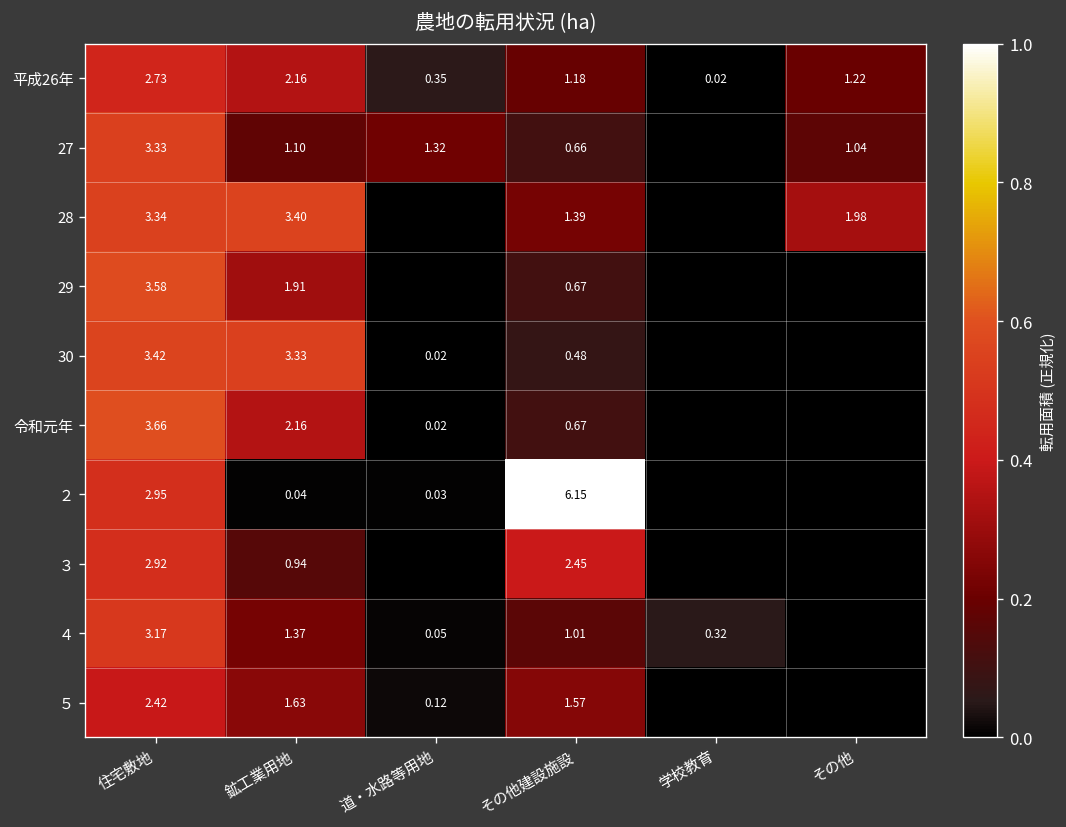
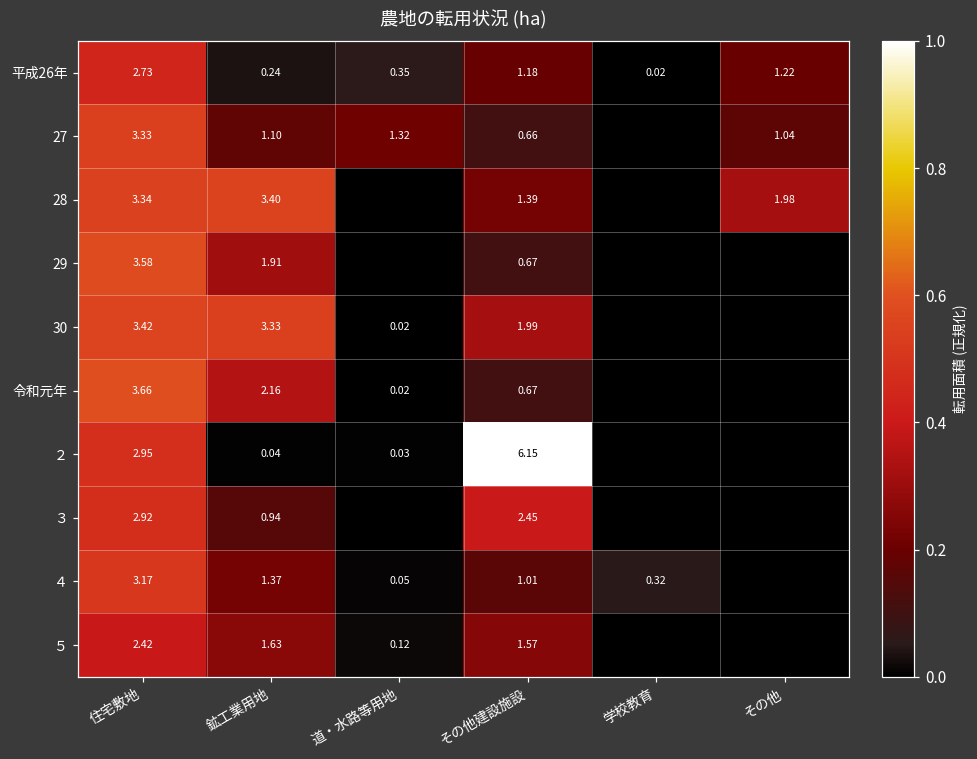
  {
    "平成26年": {
      "住宅敷地": 2.73,
-     "鉱工業用地": 2.16,
+     "鉱工業用地": 0.24,
      "道・水路等用地": 0.35,
      "その他建設施設": 1.18,
      "学校教育": 0.02,
      "その他": 1.22
    },
    "27": {
      "住宅敷地": 3.33,
      "鉱工業用地": 1.10,
      "道・水路等用地": 1.32,
      "その他建設施設": 0.66,
      "その他": 1.04
    },
    "28": {
      "住宅敷地": 3.34,
      "鉱工業用地": 3.40,
      "その他建設施設": 1.39,
      "その他": 1.98
    },
    "29": {
      "住宅敷地": 3.58,
      "鉱工業用地": 1.91,
      "その他建設施設": 0.67
    },
    "30": {
      "住宅敷地": 3.42,
      "鉱工業用地": 3.33,
      "道・水路等用地": 0.02,
-     "その他建設施設": 0.48
+     "その他建設施設": 1.99
    },
    "令和元年": {
      "住宅敷地": 3.66,
      "鉱工業用地": 2.16,
      "道・水路等用地": 0.02,
      "その他建設施設": 0.67
    },
    "２": {
      "住宅敷地": 2.95,
      "鉱工業用地": 0.04,
      "道・水路等用地": 0.03,
      "その他建設施設": 6.15
    },
    "３": {
      "住宅敷地": 2.92,
      "鉱工業用地": 0.94,
      "その他建設施設": 2.45
    },
    "４": {
      "住宅敷地": 3.17,
      "鉱工業用地": 1.37,
      "道・水路等用地": 0.05,
      "その他建設施設": 1.01,
      "学校教育": 0.32
    },
    "５": {
      "住宅敷地": 2.42,
      "鉱工業用地": 1.63,
      "道・水路等用地": 0.12,
      "その他建設施設": 1.57
    }
  }
